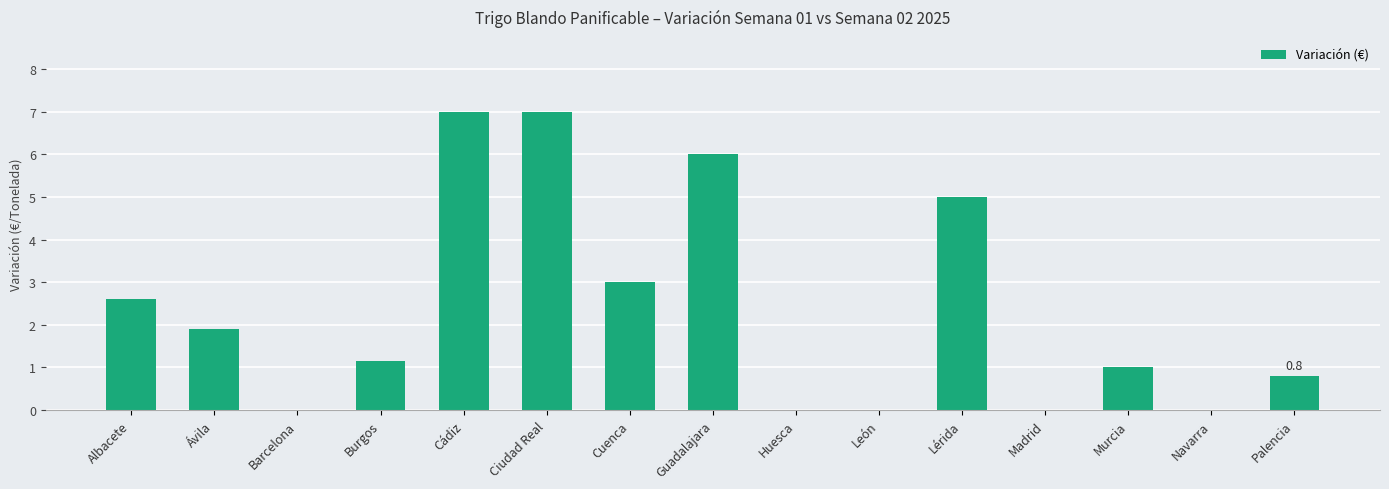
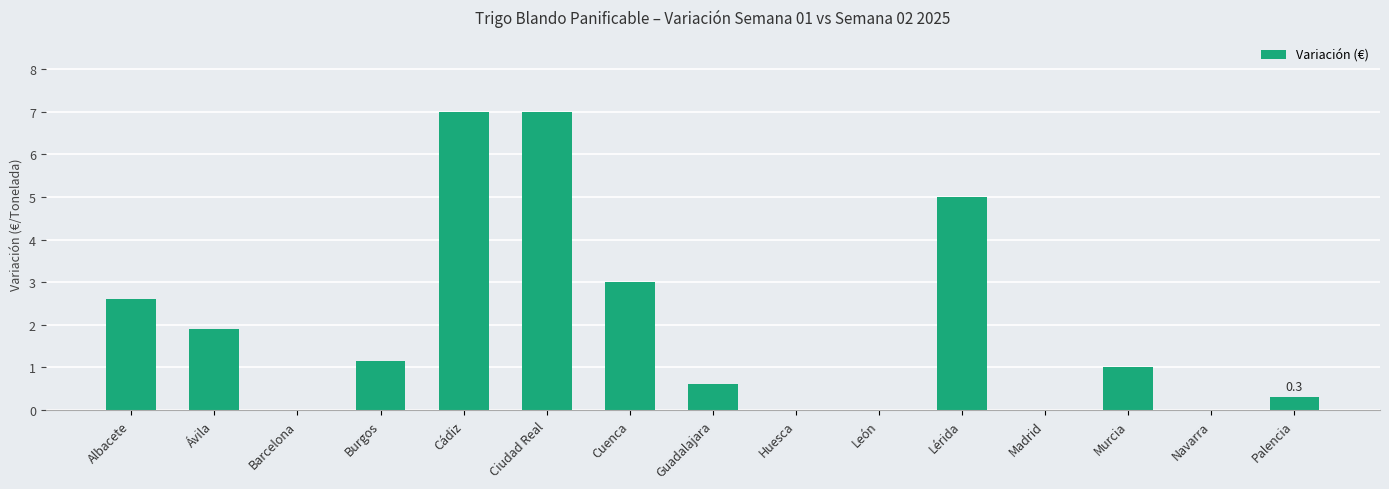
  {
-   "Guadalajara": 6.0,
-   "Palencia": 0.8
+   "Guadalajara": 0.6,
+   "Palencia": 0.3
  }
